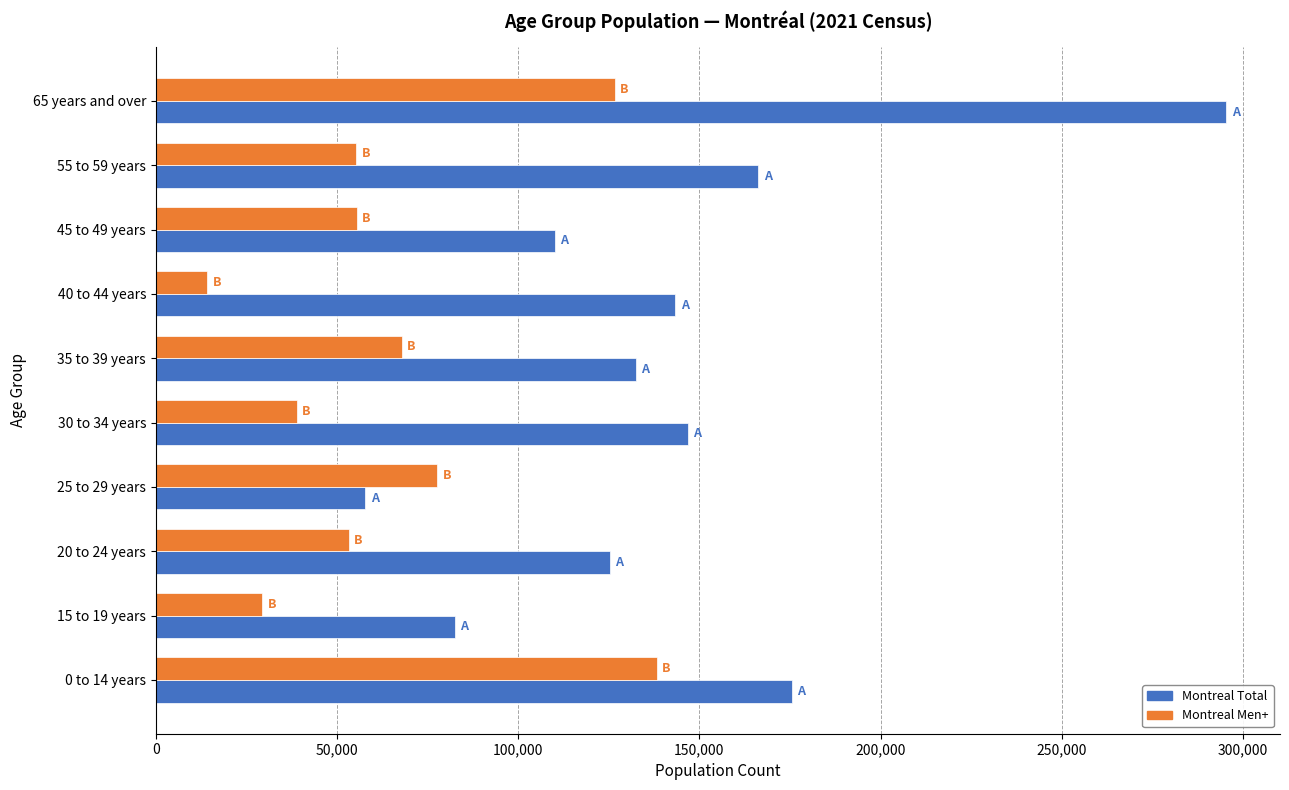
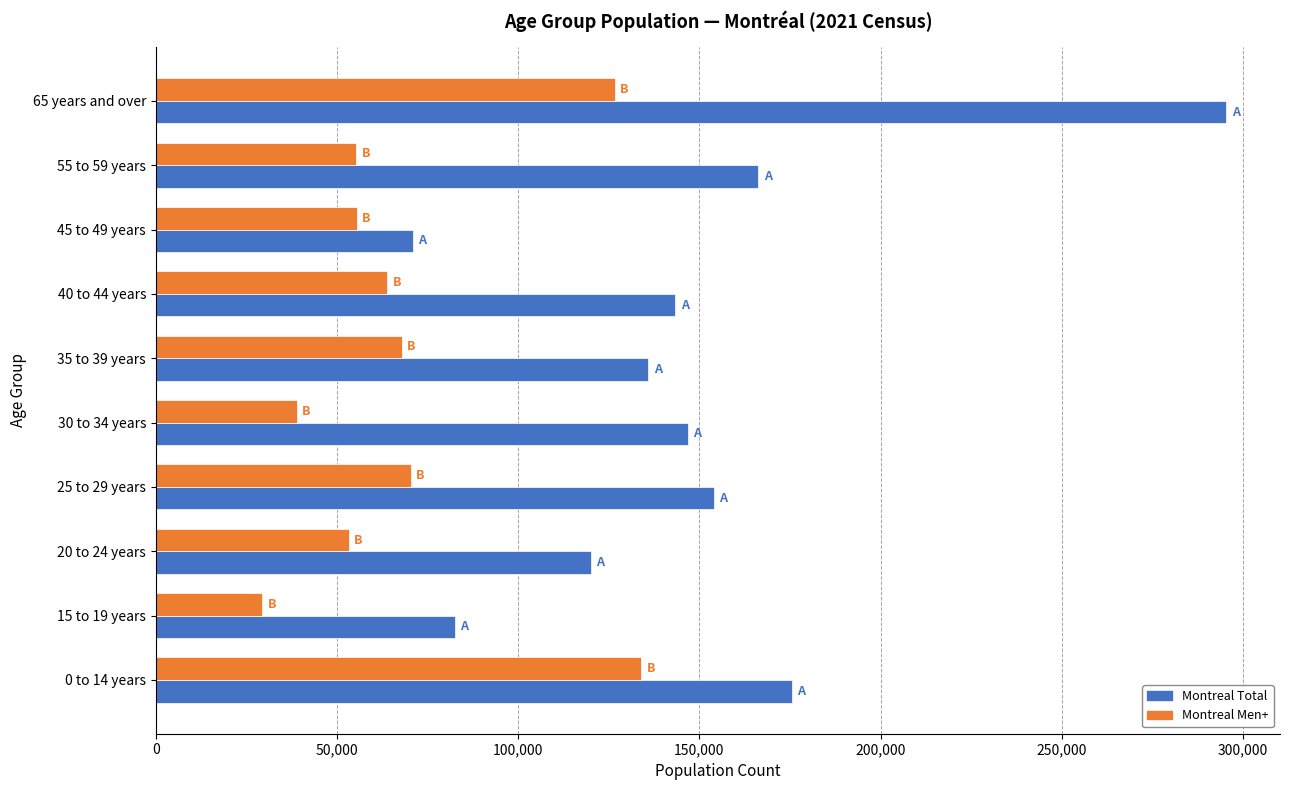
  {
    "Montreal Total": {
      "65 years and over": "295,000",
      "55 to 59 years": "166,000",
-     "45 to 49 years": "110,000",
+     "45 to 49 years": "71,000",
      "40 to 44 years": "143,000",
-     "35 to 39 years": "133,000",
+     "35 to 39 years": "136,000",
      "30 to 34 years": "147,000",
-     "25 to 29 years": "58,000",
-     "20 to 24 years": "125,000",
+     "25 to 29 years": "154,000",
+     "20 to 24 years": "120,000",
      "15 to 19 years": "82,000",
      "0 to 14 years": "176,000"
    },
    "Montreal Men+": {
      "65 years and over": "127,000",
      "55 to 59 years": "55,000",
      "45 to 49 years": "55,000",
-     "40 to 44 years": "14,000",
+     "40 to 44 years": "64,000",
      "35 to 39 years": "68,000",
      "30 to 34 years": "39,000",
-     "25 to 29 years": "78,000",
+     "25 to 29 years": "70,000",
      "20 to 24 years": "53,000",
      "15 to 19 years": "29,000",
-     "0 to 14 years": "138,000"
+     "0 to 14 years": "134,000"
    }
  }
